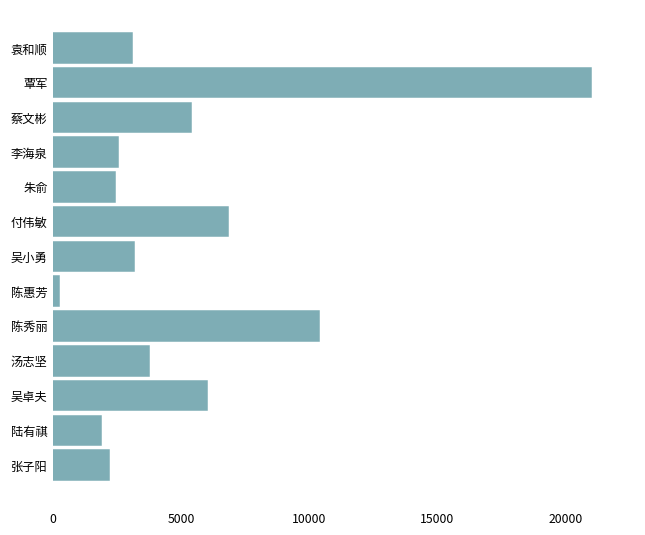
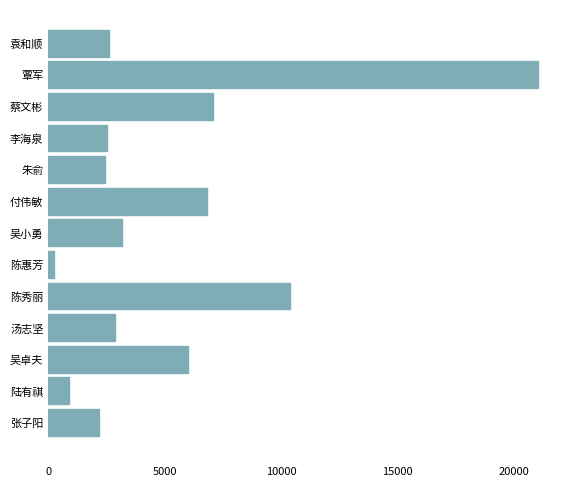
  {
-   "袁和顺": 3100,
+   "袁和顺": 2600,
    "覃军": 21000,
-   "蔡文彬": 5400,
+   "蔡文彬": 7100,
    "李海泉": 2500,
    "朱俞": 2400,
    "付伟敏": 6800,
    "吴小勇": 3200,
    "陈惠芳": 300,
    "陈秀丽": 10400,
-   "汤志坚": 3700,
+   "汤志坚": 2900,
    "吴卓夫": 6000,
-   "陆有祺": 1900,
+   "陆有祺": 900,
    "张子阳": 2200
  }
